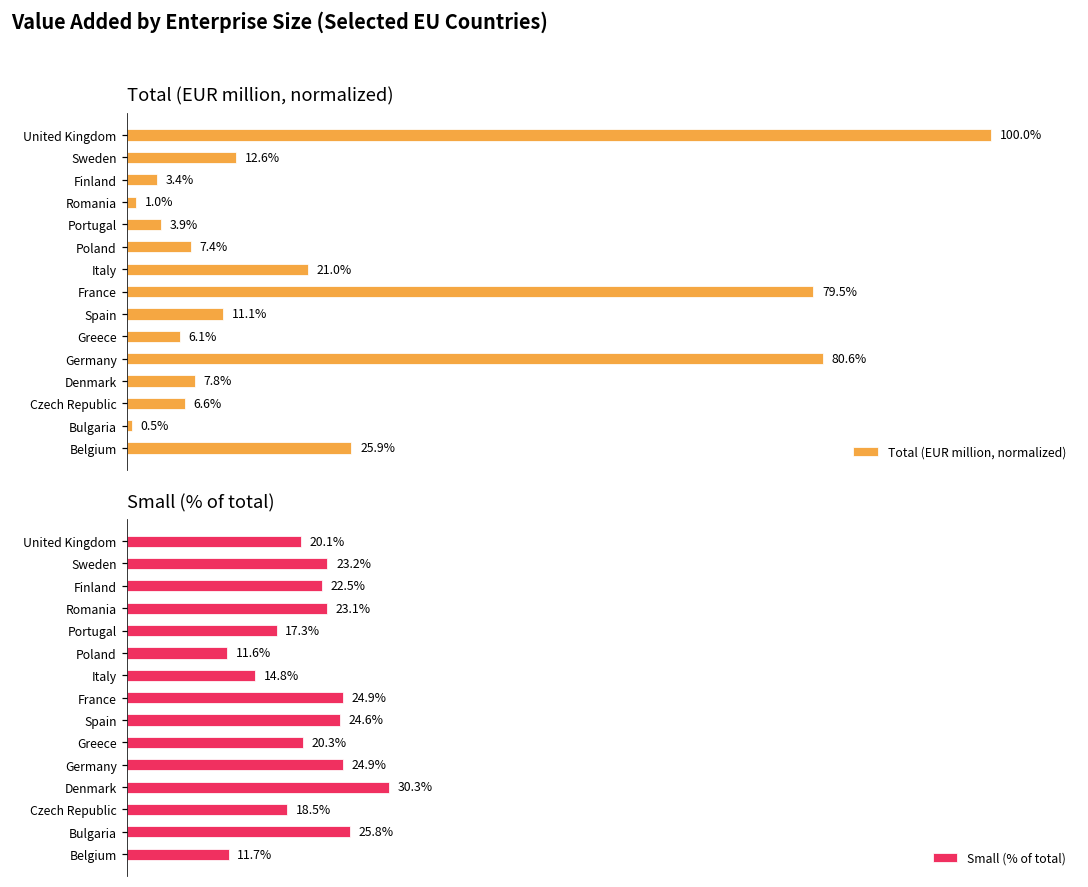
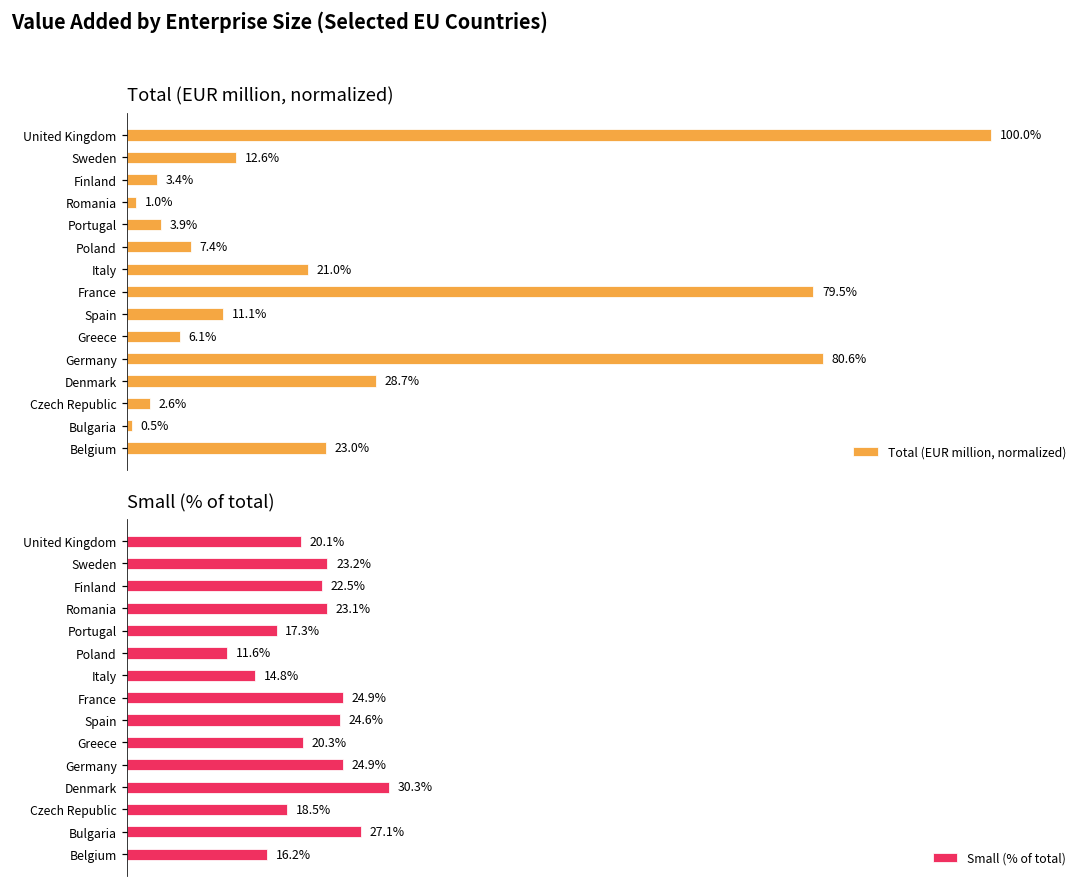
  {
    "Total (EUR million, normalized)": {
      "United Kingdom": "100.0%",
      "Sweden": "12.6%",
      "Finland": "3.4%",
      "Romania": "1.0%",
      "Portugal": "3.9%",
      "Poland": "7.4%",
      "Italy": "21.0%",
      "France": "79.5%",
      "Spain": "11.1%",
      "Greece": "6.1%",
      "Germany": "80.6%",
-     "Denmark": "7.8%",
-     "Czech Republic": "6.6%",
+     "Denmark": "28.7%",
+     "Czech Republic": "2.6%",
      "Bulgaria": "0.5%",
-     "Belgium": "25.9%"
+     "Belgium": "23.0%"
    },
    "Small (% of total)": {
      "United Kingdom": "20.1%",
      "Sweden": "23.2%",
      "Finland": "22.5%",
      "Romania": "23.1%",
      "Portugal": "17.3%",
      "Poland": "11.6%",
      "Italy": "14.8%",
      "France": "24.9%",
      "Spain": "24.6%",
      "Greece": "20.3%",
      "Germany": "24.9%",
      "Denmark": "30.3%",
      "Czech Republic": "18.5%",
-     "Bulgaria": "25.8%",
-     "Belgium": "11.7%"
+     "Bulgaria": "27.1%",
+     "Belgium": "16.2%"
    }
  }
